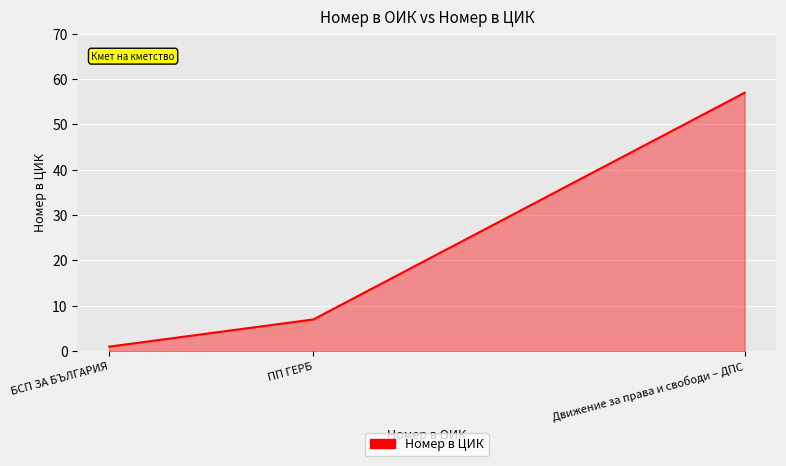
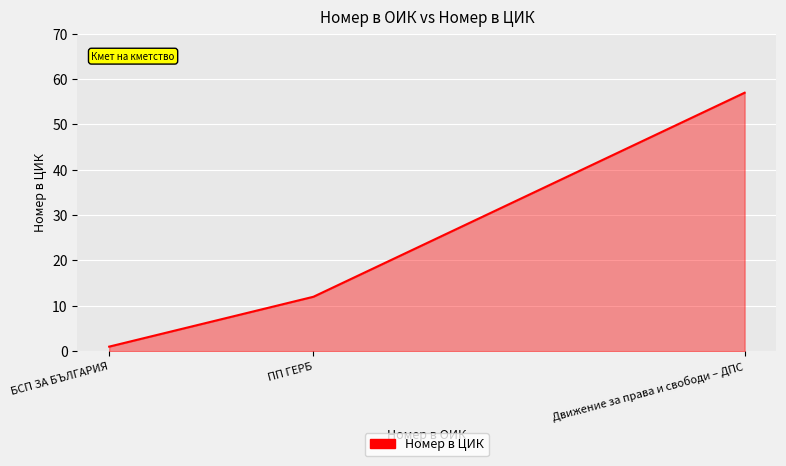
  {
    "БСП ЗА БЪЛГАРИЯ": 1,
-   "ПП ГЕРБ": 7,
+   "ПП ГЕРБ": 12,
    "Движение за права и свободи – ДПС": 57
  }
